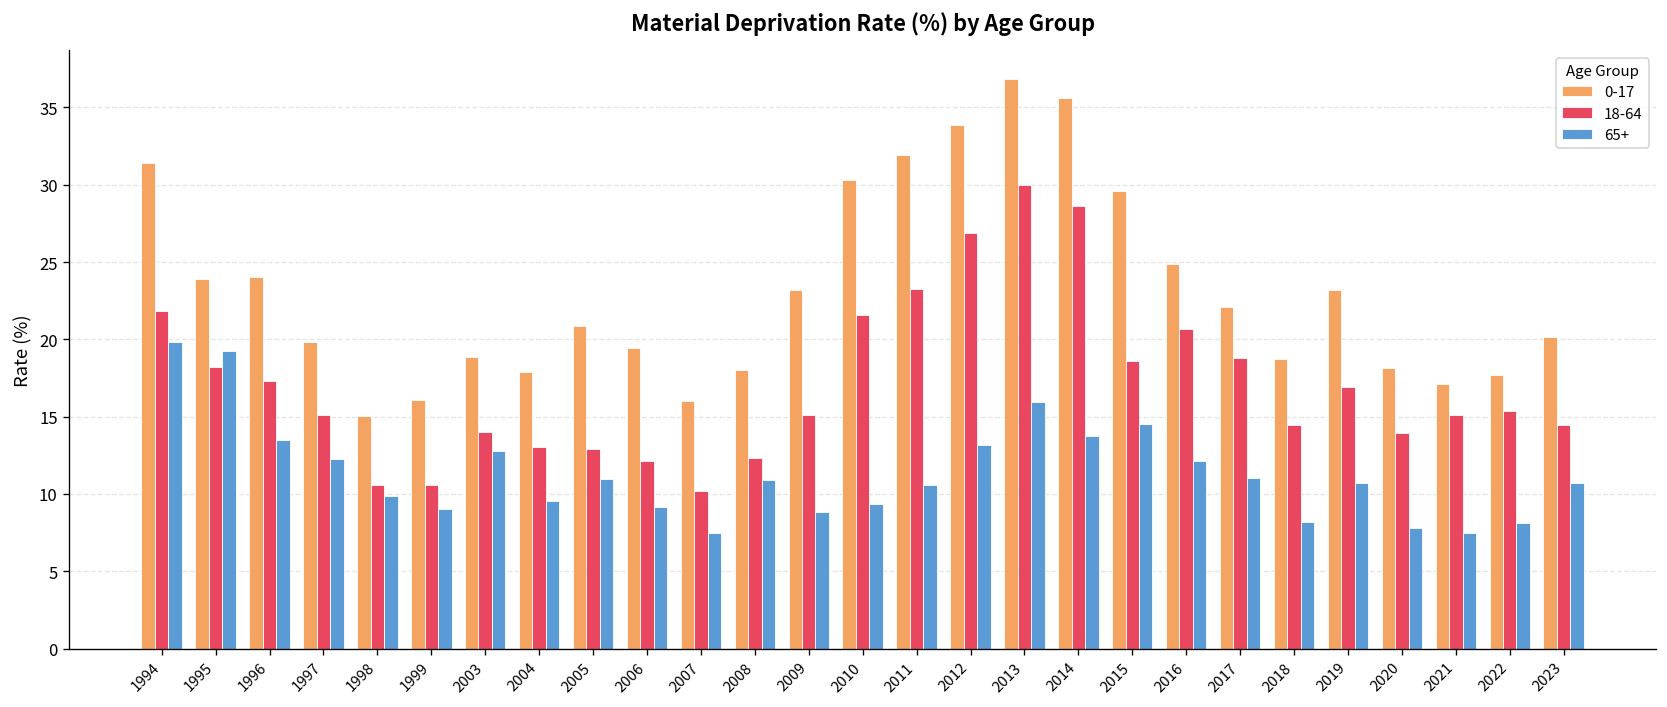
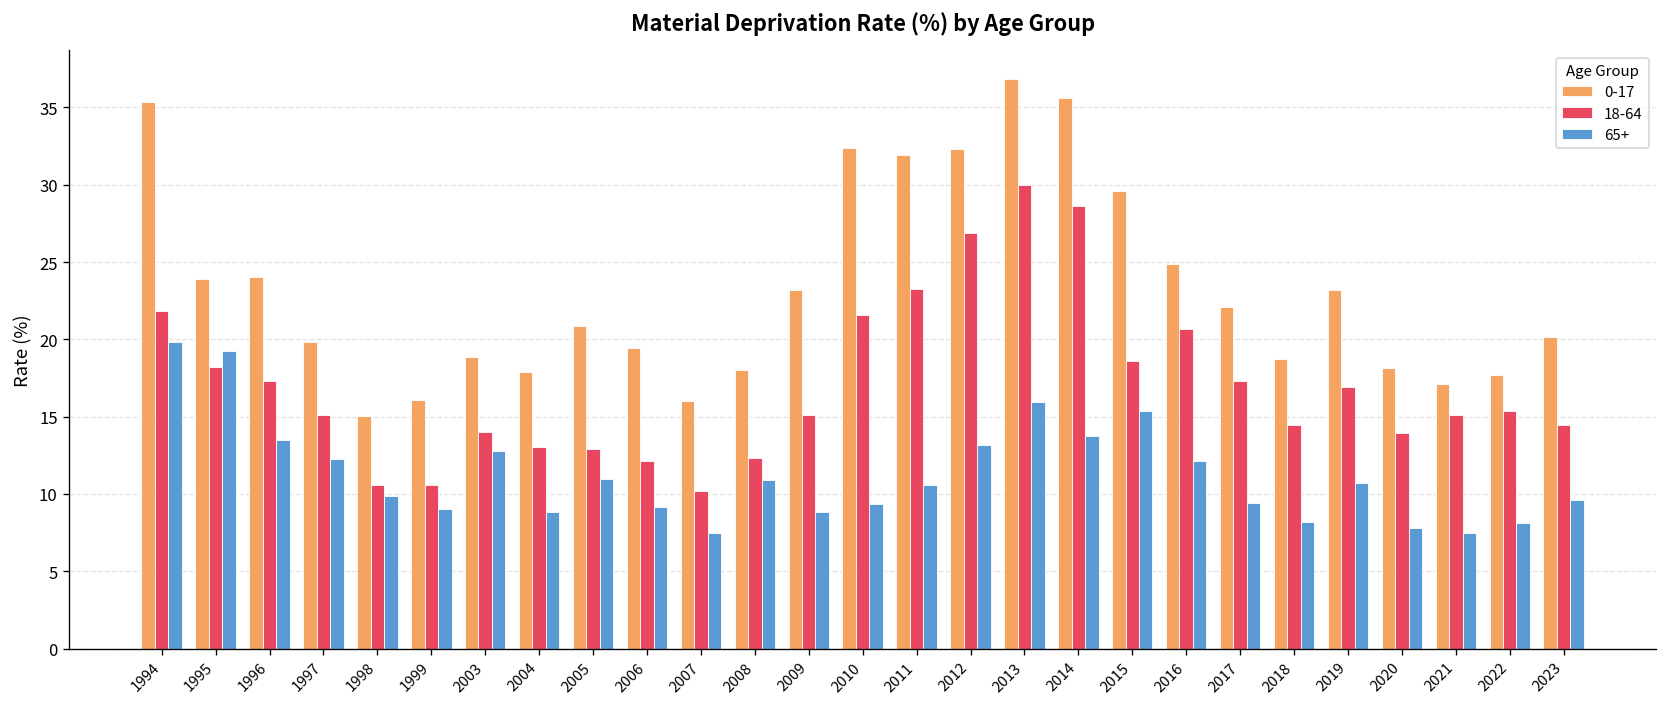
  {
    "0-17": {
-     "1994": 31.4,
+     "1994": 35.3,
      "1995": 23.9,
      "1996": 24.0,
      "1997": 19.8,
      "1998": 15.0,
      "1999": 16.1,
      "2003": 18.9,
      "2004": 17.9,
      "2005": 20.8,
      "2006": 19.5,
      "2007": 16.0,
      "2008": 18.0,
      "2009": 23.2,
-     "2010": 30.3,
+     "2010": 32.3,
      "2011": 31.9,
-     "2012": 33.9,
+     "2012": 32.3,
      "2013": 36.9,
      "2014": 35.6,
      "2015": 29.6,
      "2016": 24.9,
      "2017": 22.1,
      "2018": 18.7,
      "2019": 23.2,
      "2020": 18.2,
      "2021": 17.1,
      "2022": 17.7,
      "2023": 20.2
    },
    "18-64": {
      "1994": 21.9,
      "1995": 18.2,
      "1996": 17.3,
      "1997": 15.1,
      "1998": 10.6,
      "1999": 10.6,
      "2003": 14.0,
      "2004": 13.1,
      "2005": 12.9,
      "2006": 12.1,
      "2007": 10.2,
      "2008": 12.3,
      "2009": 15.1,
      "2010": 21.6,
      "2011": 23.3,
      "2012": 26.9,
      "2013": 30.0,
      "2014": 28.6,
      "2015": 18.6,
      "2016": 20.7,
-     "2017": 18.8,
+     "2017": 17.3,
      "2018": 14.5,
      "2019": 16.9,
      "2020": 14.0,
      "2021": 15.1,
      "2022": 15.4,
      "2023": 14.5
    },
    "65+": {
      "1994": 19.8,
      "1995": 19.2,
      "1996": 13.5,
      "1997": 12.3,
      "1998": 9.9,
      "1999": 9.0,
      "2003": 12.8,
-     "2004": 9.5,
+     "2004": 8.8,
      "2005": 10.9,
      "2006": 9.2,
      "2007": 7.5,
      "2008": 10.9,
      "2009": 8.8,
      "2010": 9.4,
      "2011": 10.6,
      "2012": 13.2,
      "2013": 16.0,
      "2014": 13.8,
-     "2015": 14.5,
+     "2015": 15.4,
      "2016": 12.1,
-     "2017": 11.0,
+     "2017": 9.4,
      "2018": 8.2,
      "2019": 10.7,
      "2020": 7.8,
      "2021": 7.5,
      "2022": 8.1,
-     "2023": 10.7
+     "2023": 9.6
    }
  }
